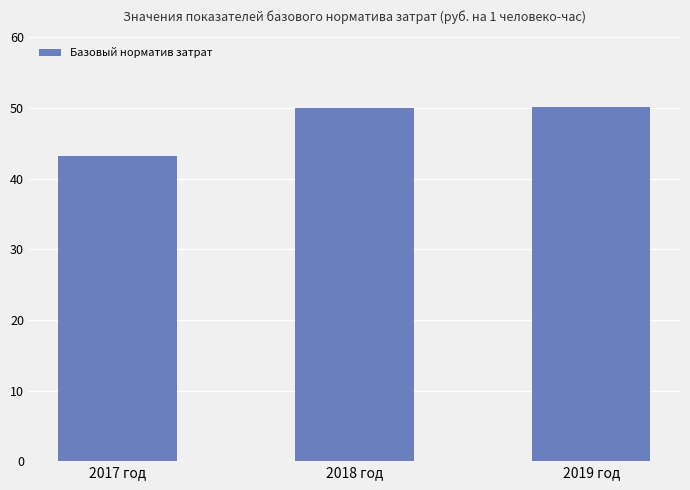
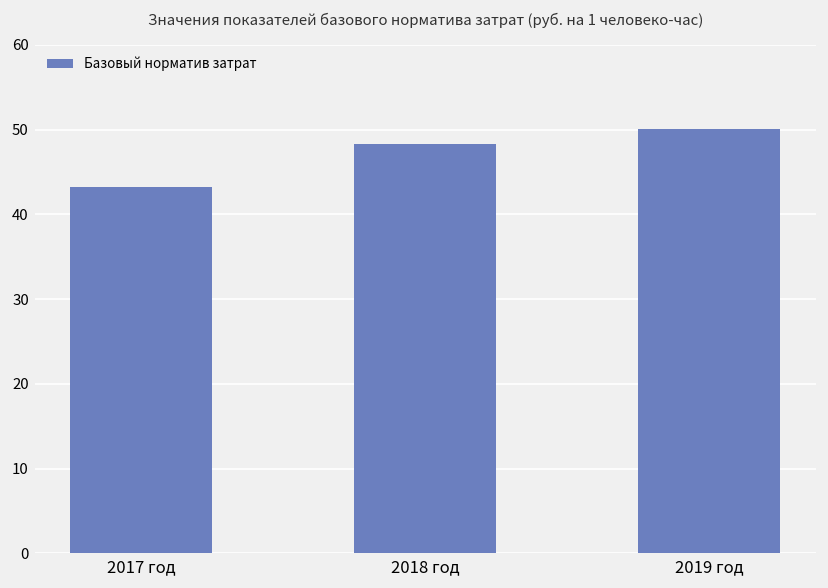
  {
    "2017 год": 43,
-   "2018 год": 50,
+   "2018 год": 48,
    "2019 год": 50
  }
